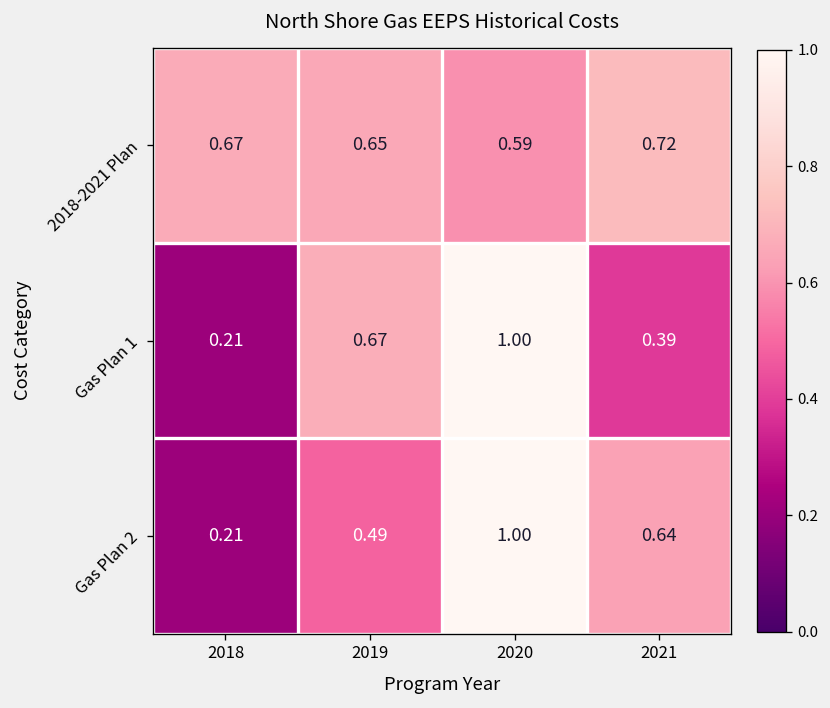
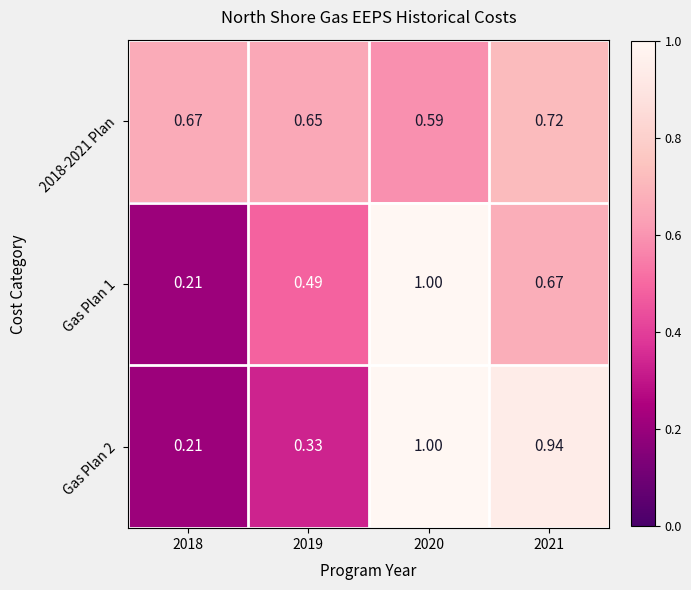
  {
    "2018-2021 Plan": {
      "2018": 0.67,
      "2019": 0.65,
      "2020": 0.59,
      "2021": 0.72
    },
    "Gas Plan 1": {
      "2018": 0.21,
-     "2019": 0.67,
+     "2019": 0.49,
      "2020": 1.00,
-     "2021": 0.39
+     "2021": 0.67
    },
    "Gas Plan 2": {
      "2018": 0.21,
-     "2019": 0.49,
+     "2019": 0.33,
      "2020": 1.00,
-     "2021": 0.64
+     "2021": 0.94
    }
  }
